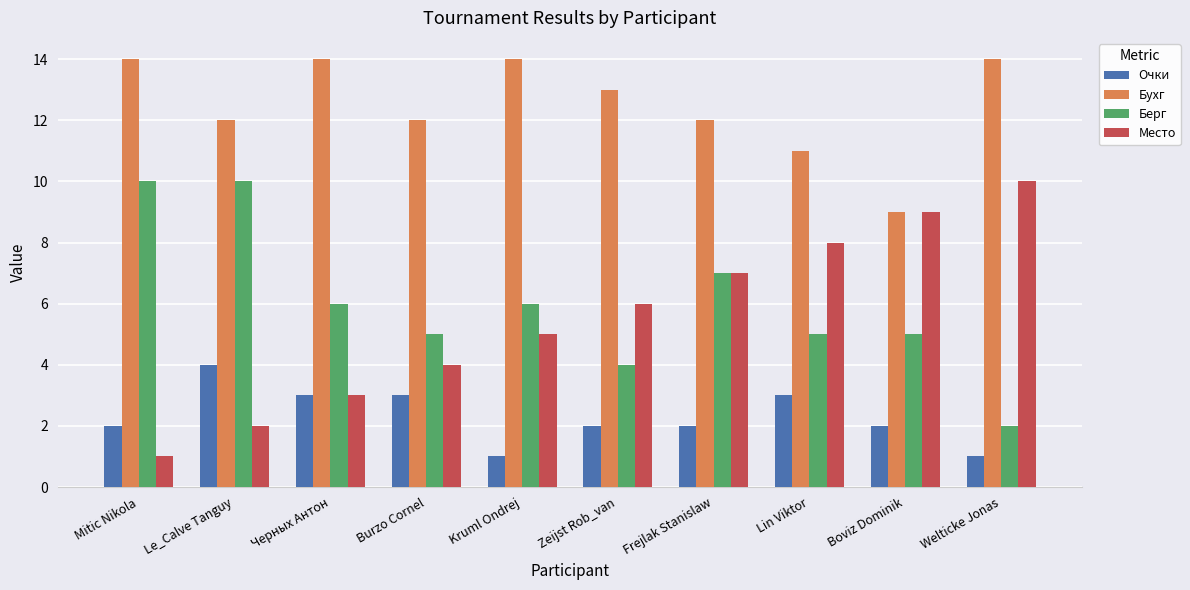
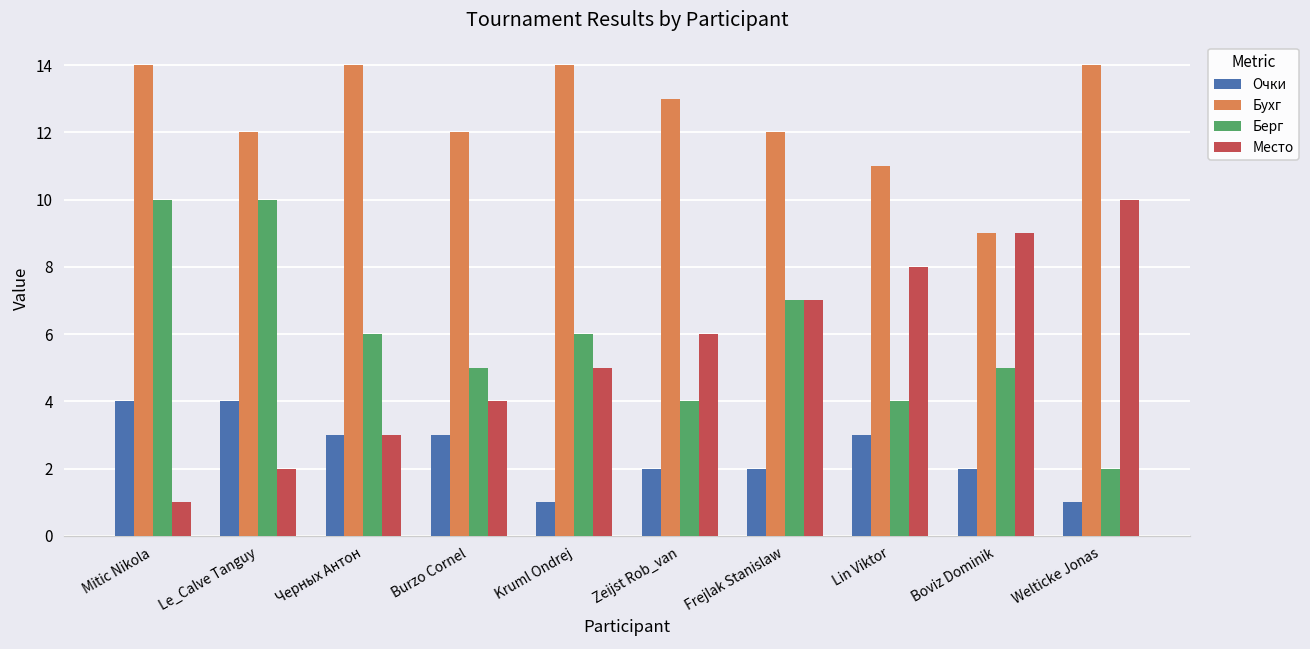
  {
    "Очки": {
-     "Mitic Nikola": 2,
+     "Mitic Nikola": 4,
      "Le_Calve Tanguy": 4,
      "Черных Антон": 3,
      "Burzo Cornel": 3,
      "Kruml Ondrej": 1,
      "Zeijst Rob_van": 2,
      "Frejlak Stanislaw": 2,
      "Lin Viktor": 3,
      "Boviz Dominik": 2,
      "Welticke Jonas": 1
    },
    "Берг": {
      "Mitic Nikola": 10,
      "Le_Calve Tanguy": 10,
      "Черных Антон": 6,
      "Burzo Cornel": 5,
      "Kruml Ondrej": 6,
      "Zeijst Rob_van": 4,
      "Frejlak Stanislaw": 7,
-     "Lin Viktor": 5,
+     "Lin Viktor": 4,
      "Boviz Dominik": 5,
      "Welticke Jonas": 2
    }
  }
